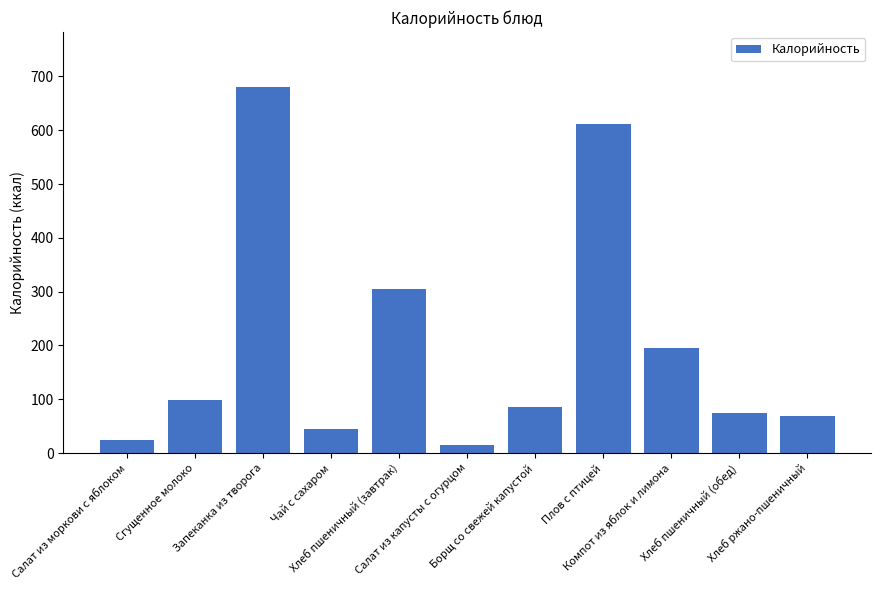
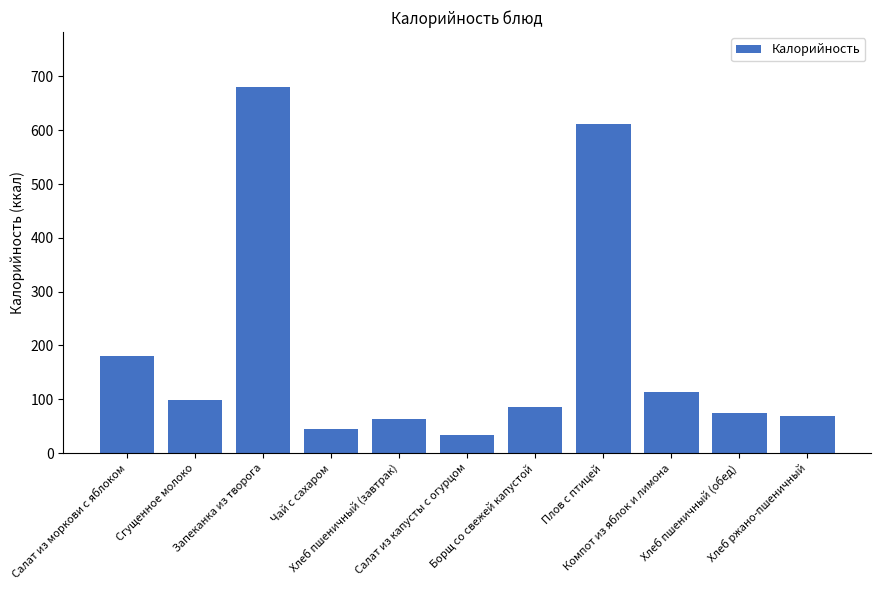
  {
-   "Салат из моркови с яблоком": 20,
+   "Салат из моркови с яблоком": 180,
    "Сгущенное молоко": 100,
    "Запеканка из творога": 680,
    "Чай с сахаром": 40,
-   "Хлеб пшеничный (завтрак)": 310,
-   "Салат из капусты с огурцом": 20,
+   "Хлеб пшеничный (завтрак)": 60,
+   "Салат из капусты с огурцом": 30,
    "Борщ со свежей капустой": 90,
    "Плов с птицей": 610,
-   "Компот из яблок и лимона": 200,
+   "Компот из яблок и лимона": 110,
    "Хлеб пшеничный (обед)": 70,
    "Хлеб ржано-пшеничный": 70
  }
